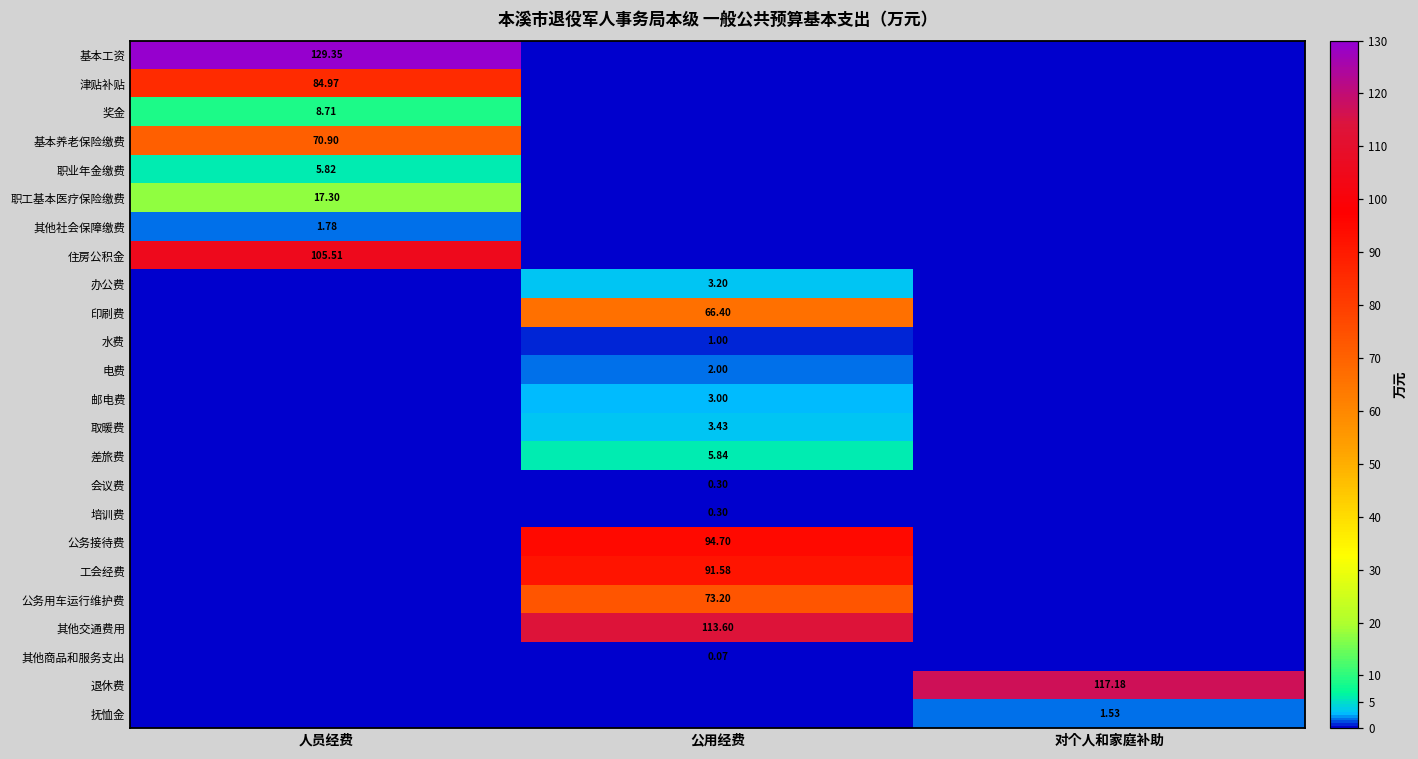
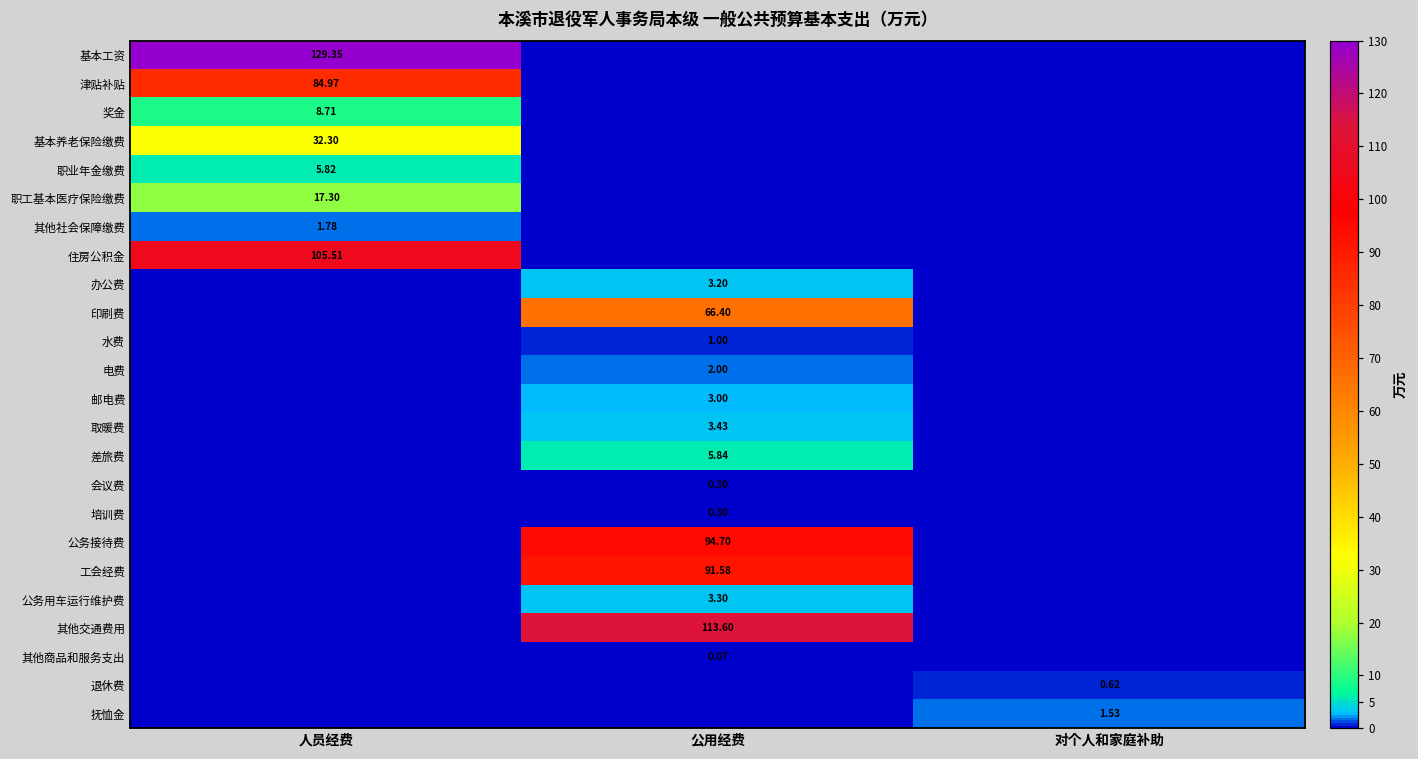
  {
    "基本工资": {
      "人员经费": 129.35
    },
    "津贴补贴": {
      "人员经费": 84.97
    },
    "奖金": {
      "人员经费": 8.71
    },
    "基本养老保险缴费": {
-     "人员经费": 70.90
+     "人员经费": 32.30
    },
    "职业年金缴费": {
      "人员经费": 5.82
    },
    "职工基本医疗保险缴费": {
      "人员经费": 17.30
    },
    "其他社会保障缴费": {
      "人员经费": 1.78
    },
    "住房公积金": {
      "人员经费": 105.51
    },
    "办公费": {
      "公用经费": 3.20
    },
    "印刷费": {
      "公用经费": 66.40
    },
    "水费": {
      "公用经费": 1.00
    },
    "电费": {
      "公用经费": 2.00
    },
    "邮电费": {
      "公用经费": 3.00
    },
    "取暖费": {
      "公用经费": 3.43
    },
    "差旅费": {
      "公用经费": 5.84
    },
    "会议费": {
      "公用经费": 0.30
    },
    "培训费": {
      "公用经费": 0.30
    },
    "公务接待费": {
      "公用经费": 94.70
    },
    "工会经费": {
      "公用经费": 91.58
    },
    "公务用车运行维护费": {
-     "公用经费": 73.20
+     "公用经费": 3.30
    },
    "其他交通费用": {
      "公用经费": 113.60
    },
    "其他商品和服务支出": {
      "公用经费": 0.07
    },
    "退休费": {
-     "对个人和家庭补助": 117.18
+     "对个人和家庭补助": 0.62
    },
    "抚恤金": {
      "对个人和家庭补助": 1.53
    }
  }
